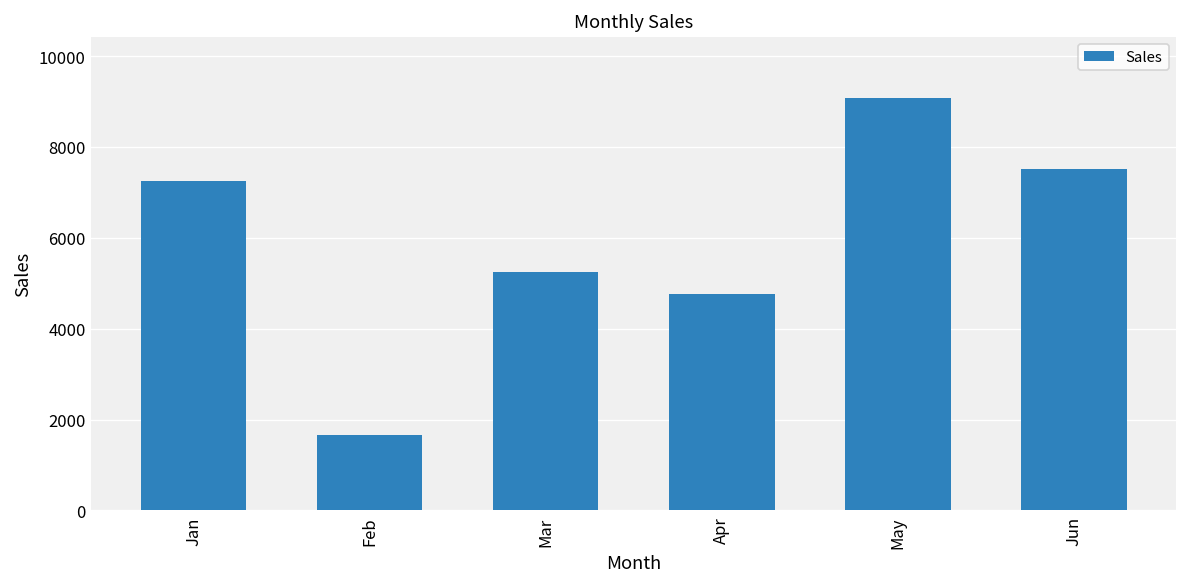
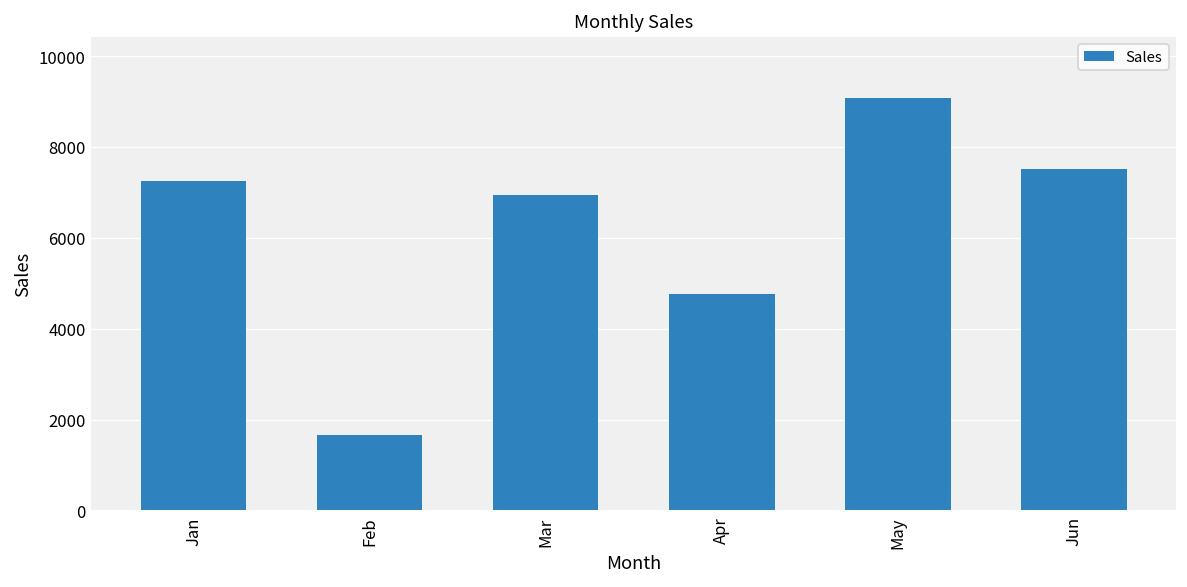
  {
    "Jan": 7200,
    "Feb": 1700,
-   "Mar": 5200,
+   "Mar": 6900,
    "Apr": 4800,
    "May": 9100,
    "Jun": 7500
  }
